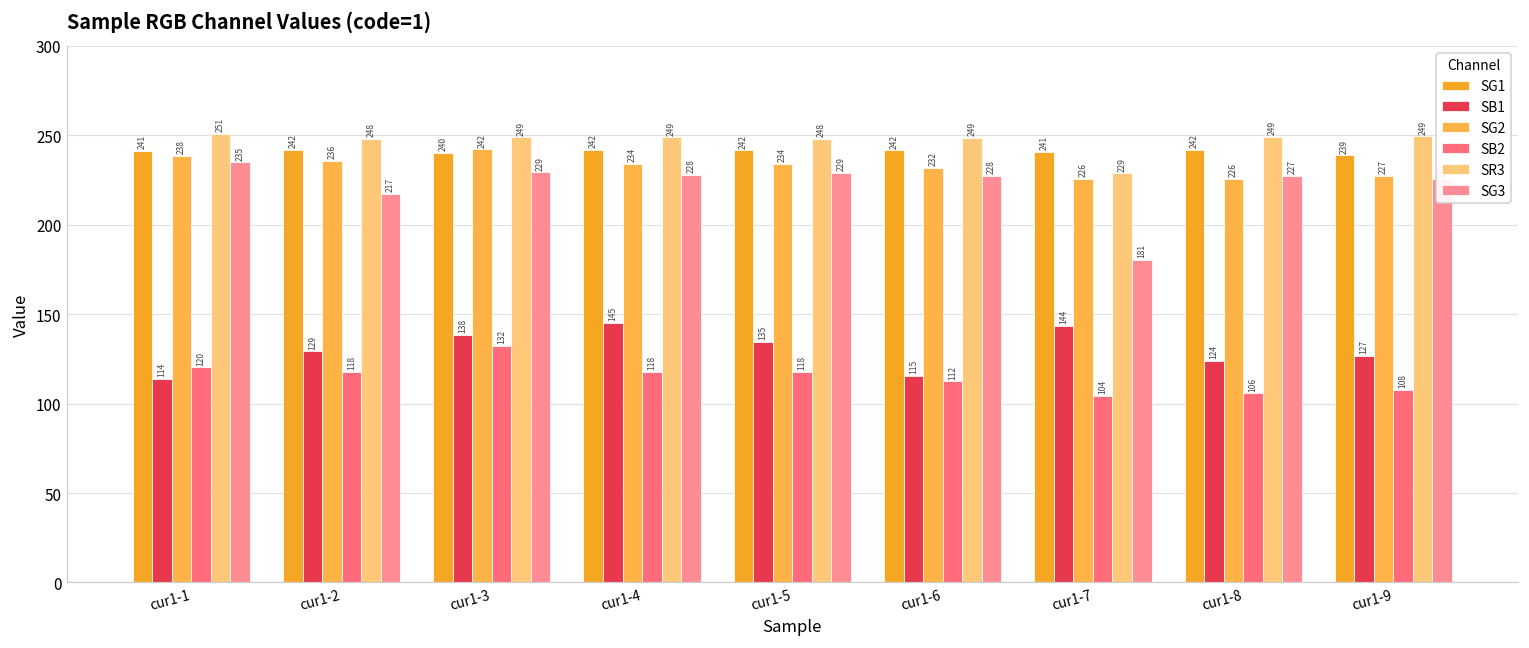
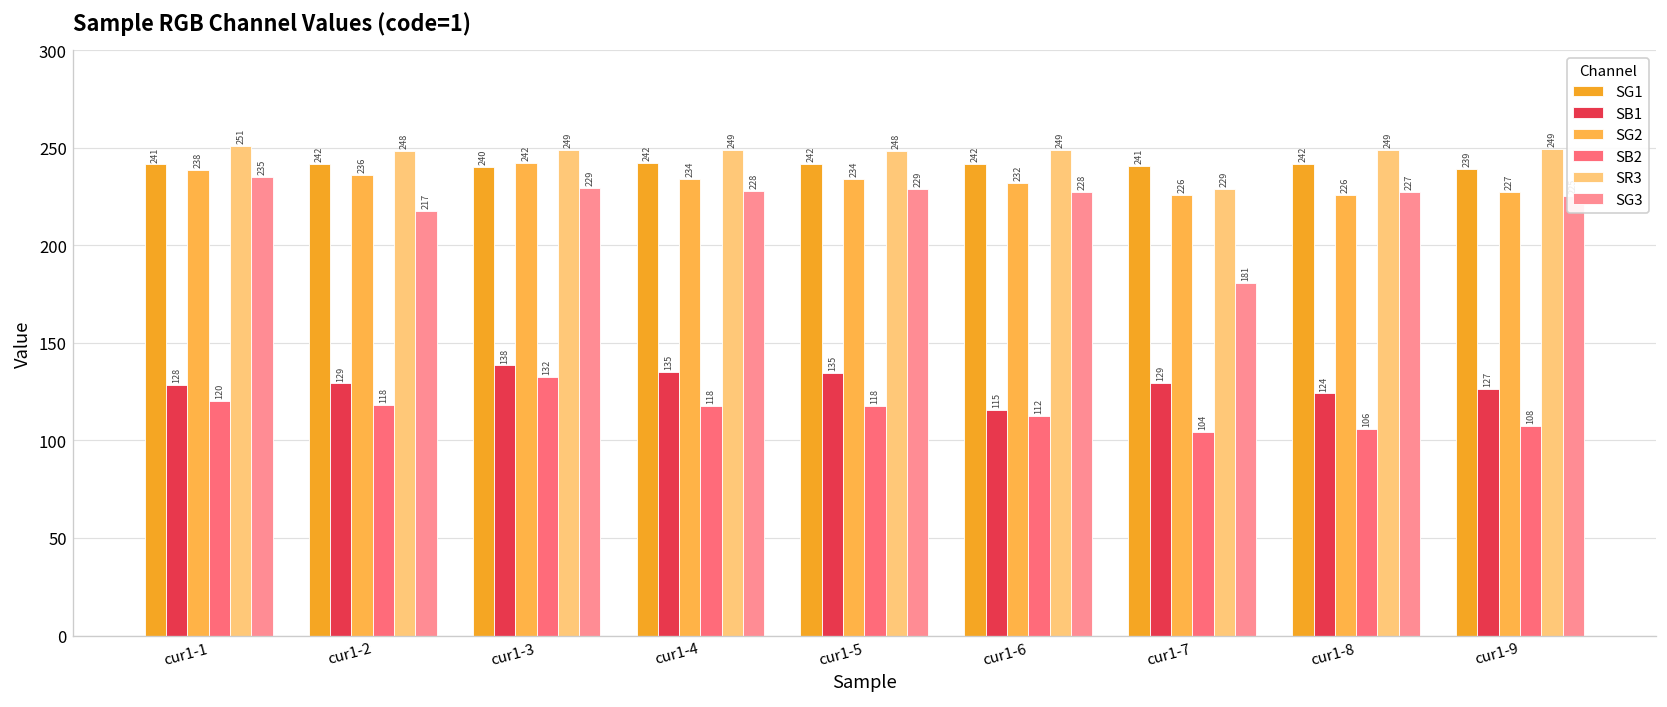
  {
    "SB1": {
-     "cur1-1": 114,
+     "cur1-1": 128,
      "cur1-2": 129,
      "cur1-3": 138,
-     "cur1-4": 145,
+     "cur1-4": 135,
      "cur1-5": 135,
      "cur1-6": 115,
-     "cur1-7": 144,
+     "cur1-7": 129,
      "cur1-8": 124,
      "cur1-9": 127
    }
  }
